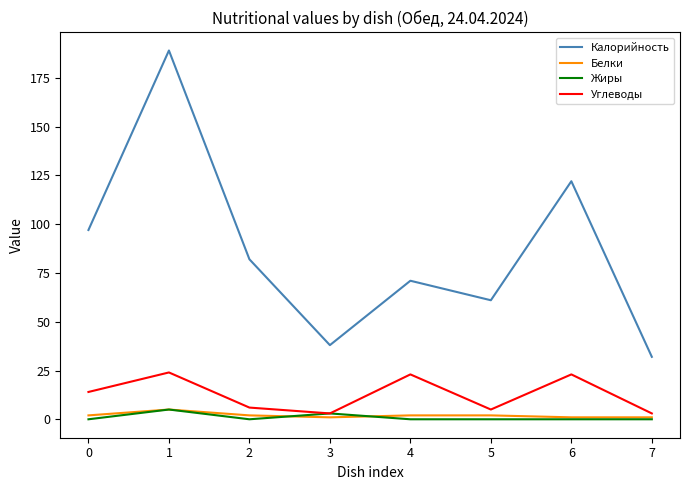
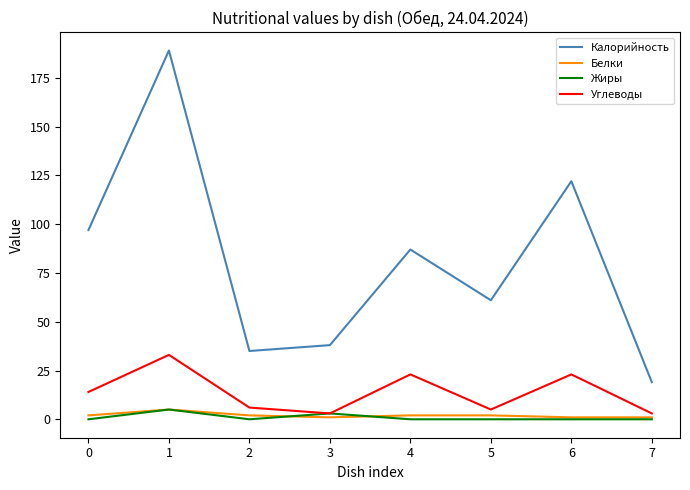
  {
    "Калорийность": {
      "0": 97,
      "1": 189,
-     "2": 82,
+     "2": 35,
      "3": 38,
-     "4": 71,
+     "4": 87,
      "5": 61,
      "6": 122,
-     "7": 32
+     "7": 19
    },
    "Белки": {
      "0": 2,
      "2": 2,
      "3": 1,
      "4": 2,
      "5": 2
    },
    "Жиры": {
      "0": 0,
      "2": 0,
      "4": 0,
      "5": 0
    },
    "Углеводы": {
      "0": 14,
-     "1": 24,
+     "1": 33,
      "2": 6,
      "4": 23,
      "5": 5,
      "6": 23,
      "7": 3
    }
  }
